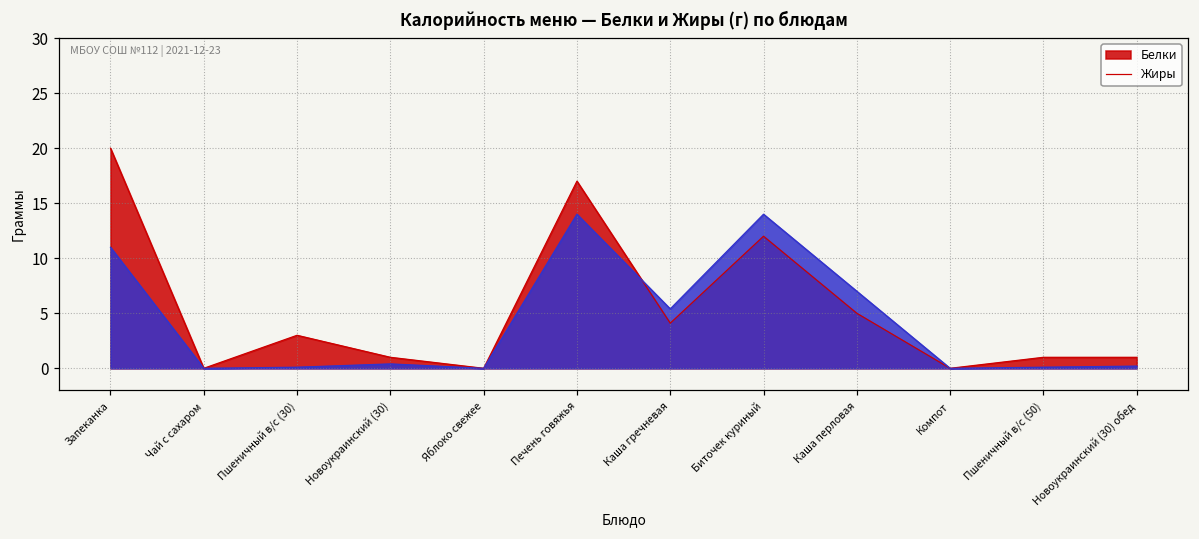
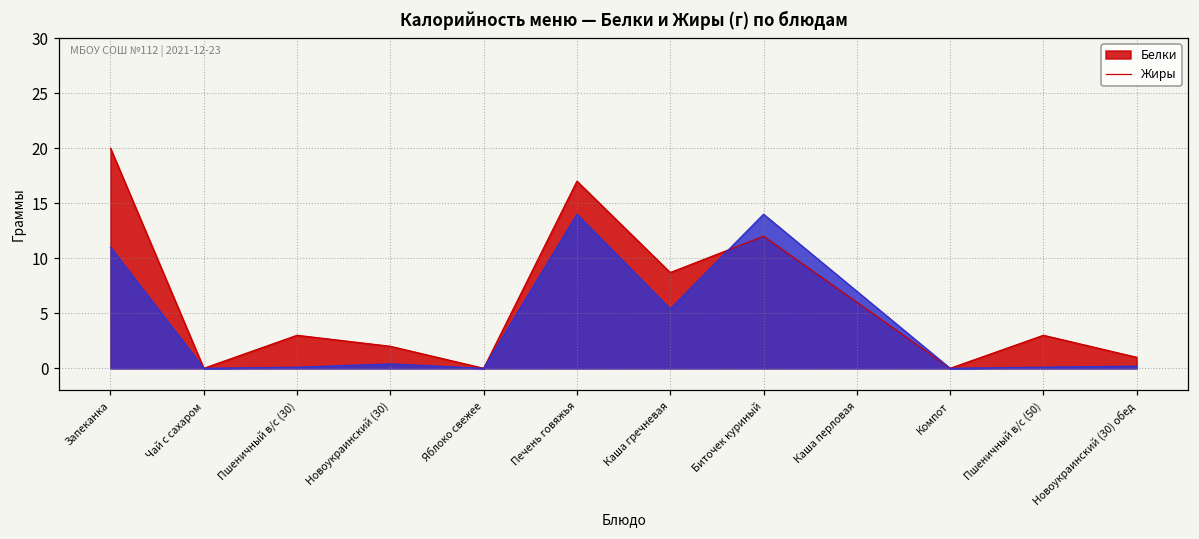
  {
    "Белки": {
      "Запеканка": 20.0,
      "Пшеничный в/с (30)": 3.0,
-     "Новоукраинский (30)": 1,
+     "Новоукраинский (30)": 2,
      "Печень говяжья": 17.0,
-     "Каша гречневая": 4.1,
+     "Каша гречневая": 8.7,
      "Биточек куриный": 12.0,
-     "Каша перловая": 5,
-     "Пшеничный в/с (50)": 1,
+     "Каша перловая": 6,
+     "Пшеничный в/с (50)": 3,
      "Новоукраинский (30) обед": 1.0
    }
  }
